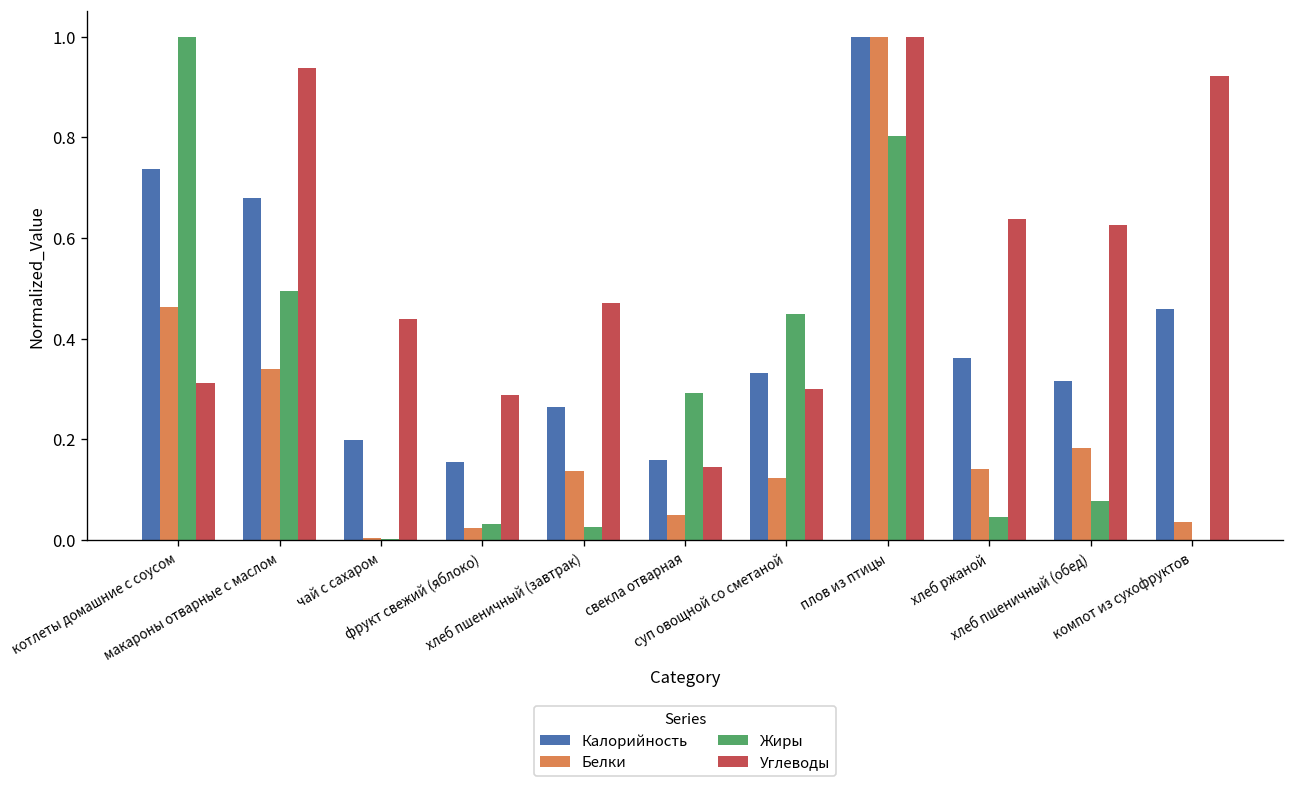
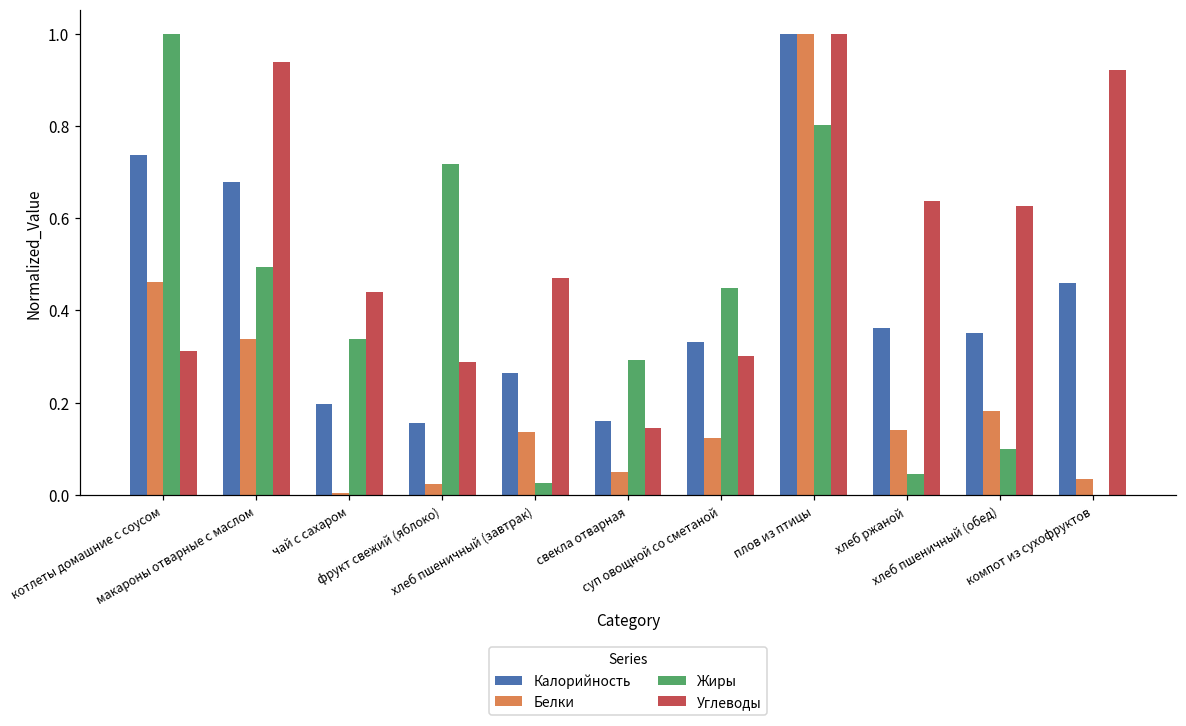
  {
    "Калорийность": {
      "котлеты домашние с соусом": 0.74,
      "макароны отварные с маслом": 0.68,
      "чай с сахаром": 0.20,
      "фрукт свежий (яблоко)": 0.16,
      "хлеб пшеничный (завтрак)": 0.26,
      "свекла отварная": 0.16,
      "суп овощной со сметаной": 0.33,
      "плов из птицы": 1.00,
      "хлеб ржаной": 0.36,
-     "хлеб пшеничный (обед)": 0.32,
+     "хлеб пшеничный (обед)": 0.35,
      "компот из сухофруктов": 0.46
    },
    "Жиры": {
      "котлеты домашние с соусом": 1.00,
      "макароны отварные с маслом": 0.49,
-     "чай с сахаром": 0.00,
-     "фрукт свежий (яблоко)": 0.03,
+     "чай с сахаром": 0.34,
+     "фрукт свежий (яблоко)": 0.72,
      "хлеб пшеничный (завтрак)": 0.03,
      "свекла отварная": 0.29,
      "суп овощной со сметаной": 0.45,
      "плов из птицы": 0.80,
      "хлеб ржаной": 0.05,
-     "хлеб пшеничный (обед)": 0.08,
+     "хлеб пшеничный (обед)": 0.10,
      "компот из сухофруктов": 0.00
    }
  }
